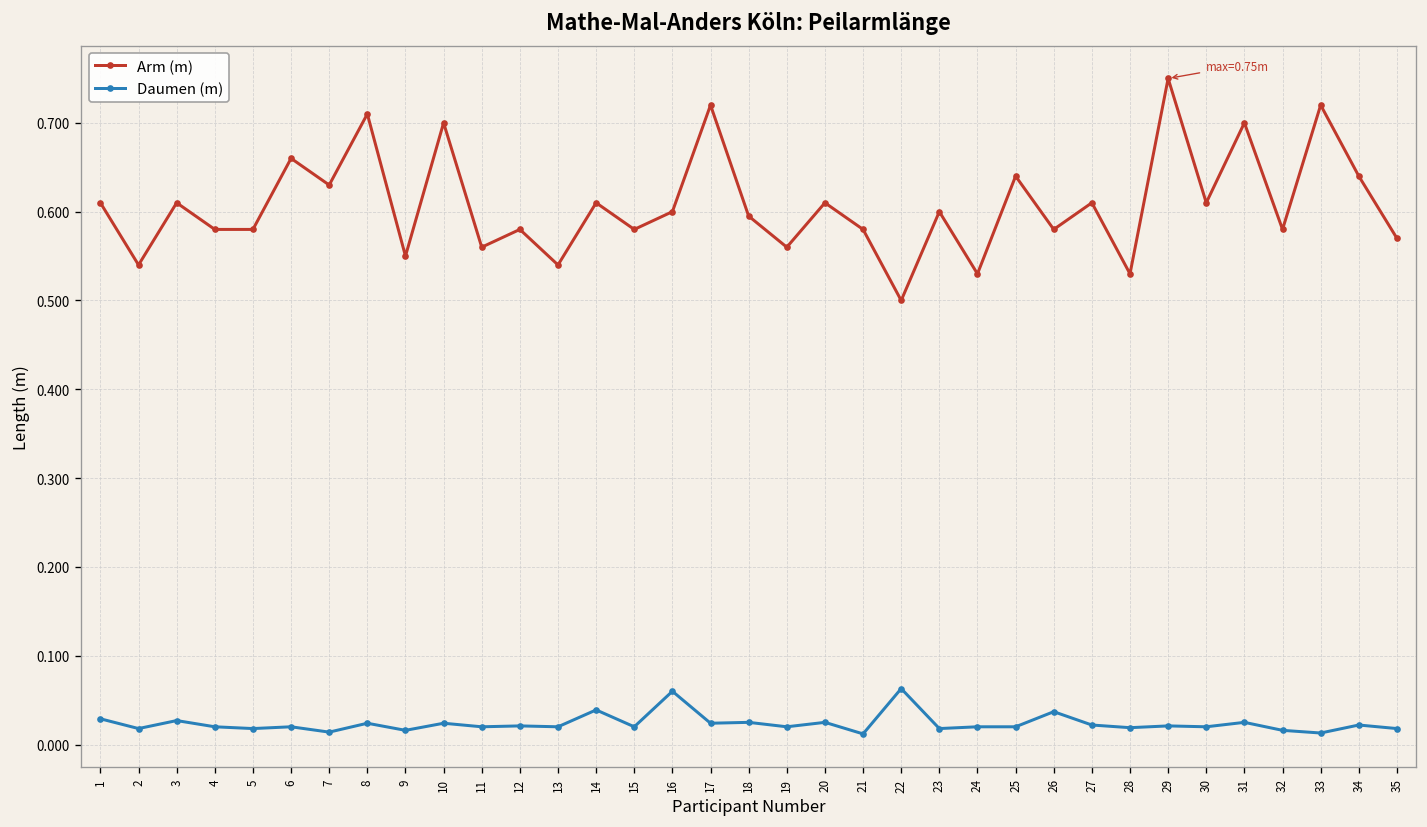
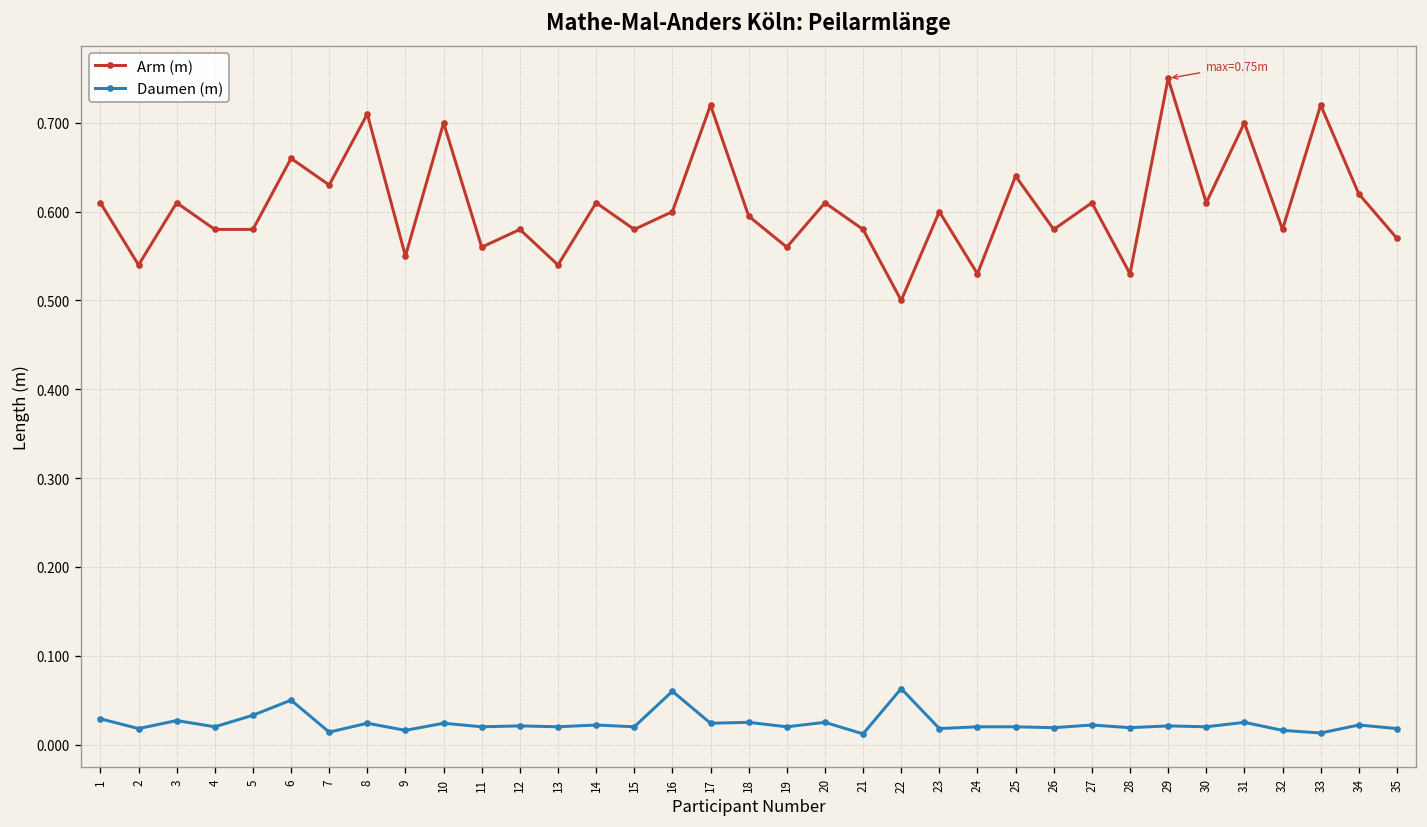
  {
    "Arm (m)": {
      "1": 0.61,
      "2": 0.54,
      "3": 0.61,
      "4": 0.58,
      "5": 0.58,
      "6": 0.66,
      "7": 0.63,
      "8": 0.71,
      "9": 0.55,
      "10": 0.70,
      "11": 0.56,
      "12": 0.58,
      "13": 0.54,
      "14": 0.61,
      "15": 0.58,
      "16": 0.60,
      "17": 0.72,
      "18": 0.60,
      "19": 0.56,
      "20": 0.61,
      "21": 0.58,
      "22": 0.50,
      "23": 0.60,
      "24": 0.53,
      "25": 0.64,
      "26": 0.58,
      "27": 0.61,
      "28": 0.53,
      "30": 0.61,
      "31": 0.70,
      "32": 0.58,
      "33": 0.72,
-     "34": 0.64,
+     "34": 0.62,
      "35": 0.57
    },
    "Daumen (m)": {
      "1": 0.03,
      "2": 0.02,
      "3": 0.03,
      "4": 0.02,
-     "5": 0.02,
-     "6": 0.02,
+     "5": 0.03,
+     "6": 0.05,
      "7": 0.01,
      "8": 0.02,
      "9": 0.02,
      "10": 0.02,
      "11": 0.02,
      "12": 0.02,
      "13": 0.02,
-     "14": 0.04,
+     "14": 0.02,
      "15": 0.02,
      "16": 0.06,
      "17": 0.02,
      "18": 0.03,
      "19": 0.02,
      "20": 0.03,
      "21": 0.01,
      "22": 0.06,
      "23": 0.02,
      "24": 0.02,
      "25": 0.02,
-     "26": 0.04,
+     "26": 0.02,
      "27": 0.02,
      "28": 0.02,
      "29": 0.02,
      "30": 0.02,
      "31": 0.03,
      "32": 0.02,
      "33": 0.01,
      "34": 0.02,
      "35": 0.02
    }
  }
